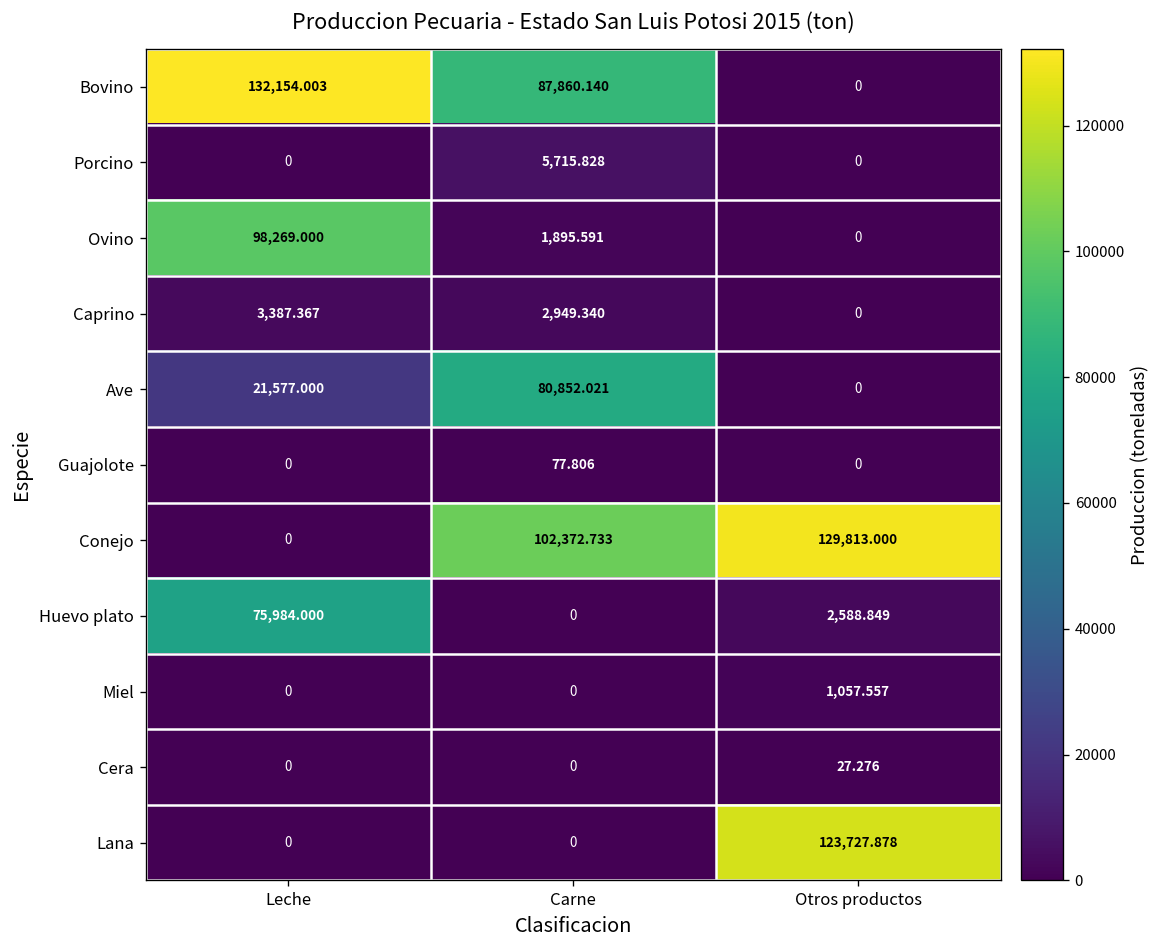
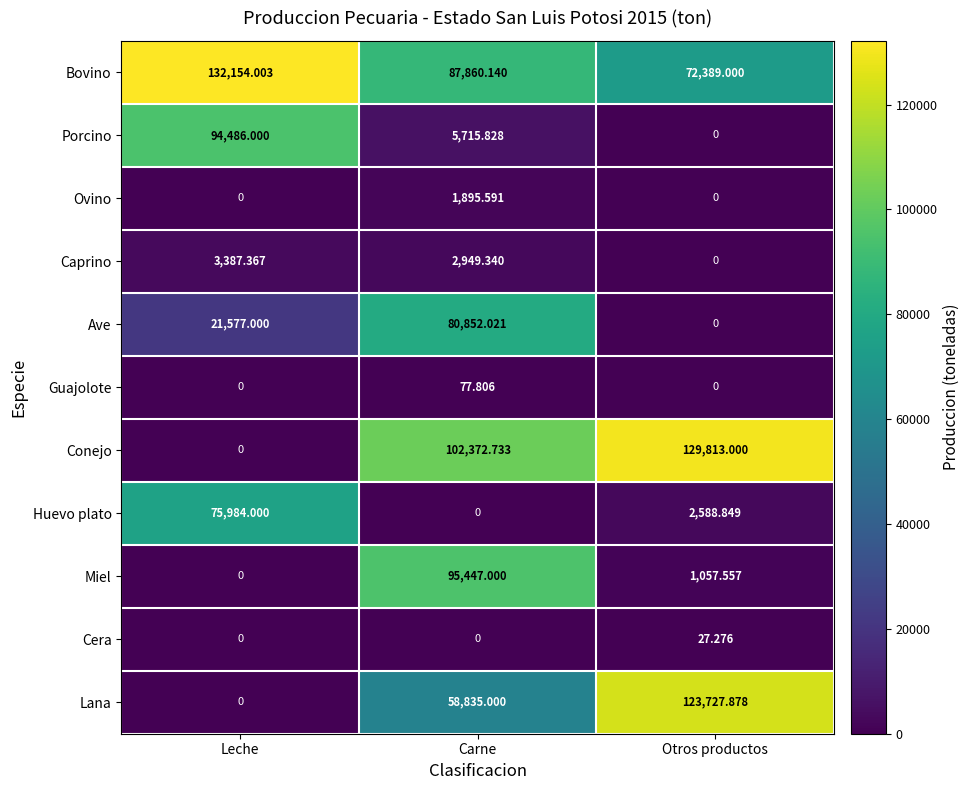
  {
    "Bovino": {
      "Leche": "132,154.003",
      "Carne": "87,860.140",
-     "Otros productos": "0"
+     "Otros productos": "72,389.000"
    },
    "Porcino": {
-     "Leche": "0",
+     "Leche": "94,486.000",
      "Carne": "5,715.828",
      "Otros productos": "0"
    },
    "Ovino": {
-     "Leche": "98,269.000",
+     "Leche": "0",
      "Carne": "1,895.591",
      "Otros productos": "0"
    },
    "Caprino": {
      "Leche": "3,387.367",
      "Carne": "2,949.340",
      "Otros productos": "0"
    },
    "Ave": {
      "Leche": "21,577.000",
      "Carne": "80,852.021",
      "Otros productos": "0"
    },
    "Guajolote": {
      "Leche": "0",
      "Carne": "77.806",
      "Otros productos": "0"
    },
    "Conejo": {
      "Leche": "0",
      "Carne": "102,372.733",
      "Otros productos": "129,813.000"
    },
    "Huevo plato": {
      "Leche": "75,984.000",
      "Carne": "0",
      "Otros productos": "2,588.849"
    },
    "Miel": {
      "Leche": "0",
-     "Carne": "0",
+     "Carne": "95,447.000",
      "Otros productos": "1,057.557"
    },
    "Cera": {
      "Leche": "0",
      "Carne": "0",
      "Otros productos": "27.276"
    },
    "Lana": {
      "Leche": "0",
-     "Carne": "0",
+     "Carne": "58,835.000",
      "Otros productos": "123,727.878"
    }
  }
